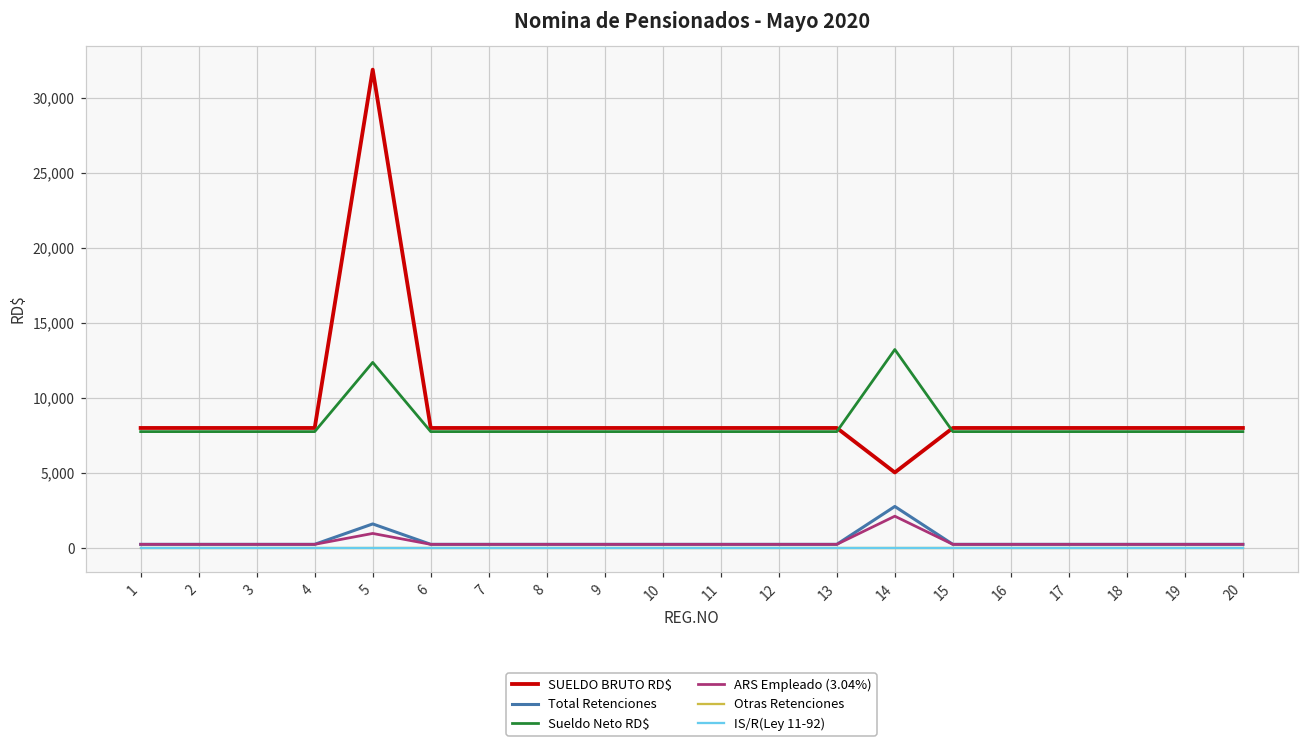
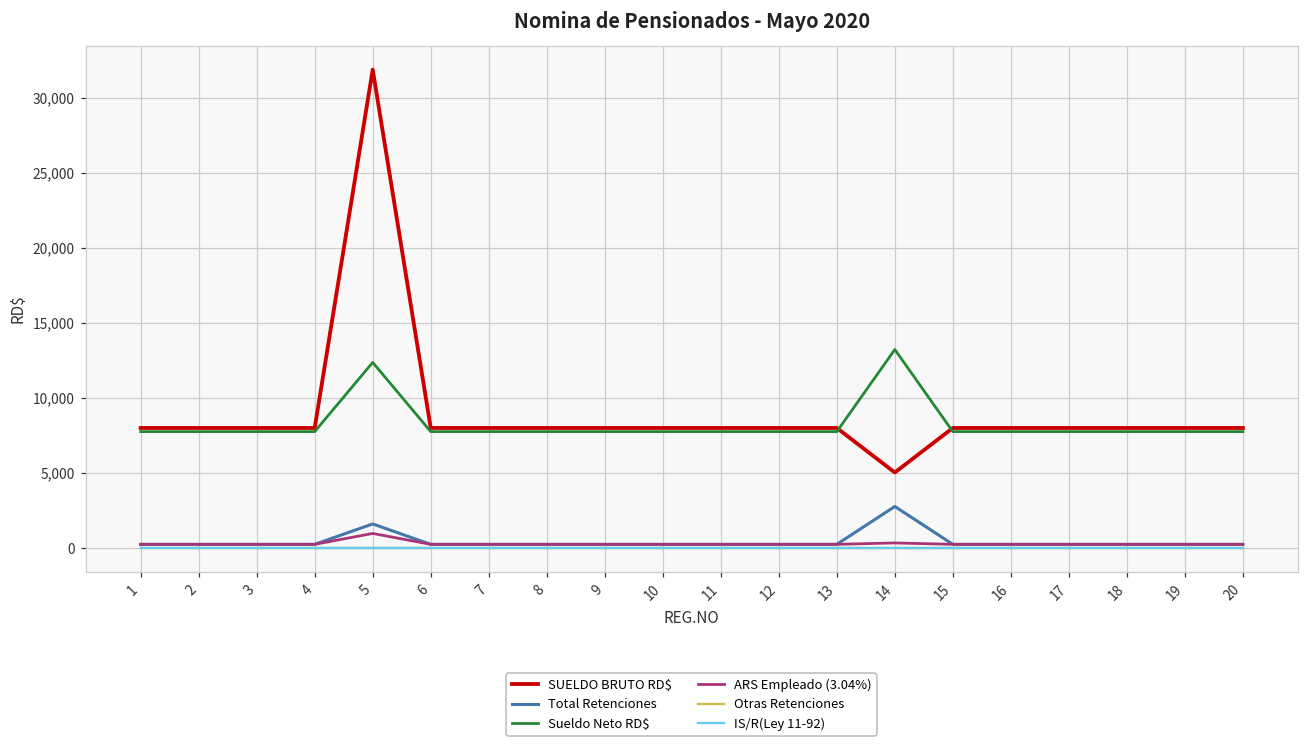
  {
    "SUELDO BRUTO RD$": {
      "1": "8,000",
      "2": "8,000",
      "3": "8,000",
      "4": "8,000",
      "5": "31,900",
      "6": "8,000",
      "7": "8,000",
      "8": "8,000",
      "9": "8,000",
      "10": "8,000",
      "11": "8,000",
      "12": "8,000",
      "13": "8,000",
      "14": "5,000",
      "15": "8,000",
      "16": "8,000",
      "17": "8,000",
      "18": "8,000",
      "19": "8,000",
      "20": "8,000"
    },
    "Total Retenciones": {
      "5": "1,600",
      "14": "2,800"
    },
    "Sueldo Neto RD$": {
      "1": "7,800",
      "2": "7,800",
      "3": "7,800",
      "4": "7,800",
      "5": "12,400",
      "6": "7,800",
      "7": "7,800",
      "8": "7,800",
      "9": "7,800",
      "10": "7,800",
      "11": "7,800",
      "12": "7,800",
      "13": "7,800",
      "14": "13,200",
      "15": "7,800",
      "16": "7,800",
      "17": "7,800",
      "18": "7,800",
      "19": "7,800",
      "20": "7,800"
    },
    "ARS Empleado (3.04%)": {
      "5": "1,000",
-     "14": "2,100"
+     "14": "300"
    },
    "IS/R(Ley 11-92)": {
      "1": "0",
      "2": "0",
      "3": "0",
      "4": "0",
      "5": "0",
      "6": "0",
      "7": "0",
      "8": "0",
      "9": "0",
      "10": "0",
      "11": "0",
      "12": "0",
      "13": "0",
      "14": "0",
      "15": "0",
      "16": "0",
      "17": "0",
      "18": "0",
      "19": "0",
      "20": "0"
    }
  }
